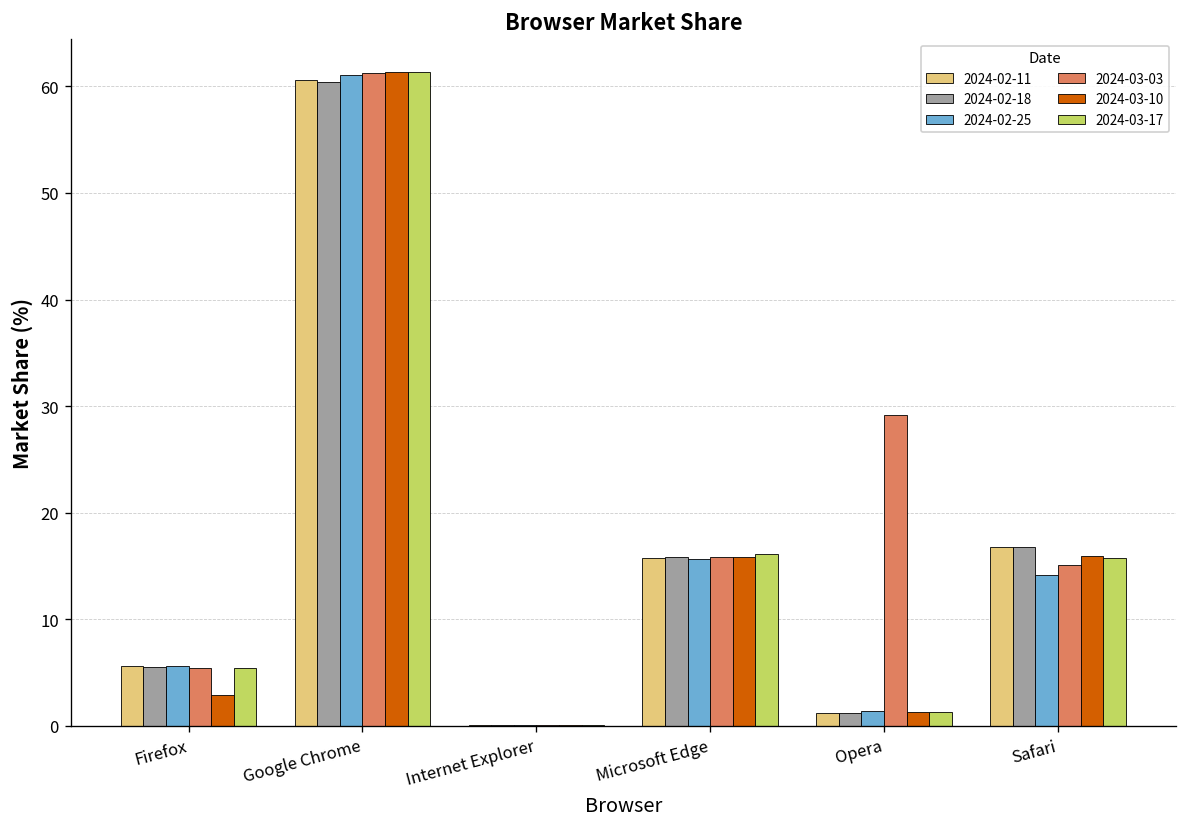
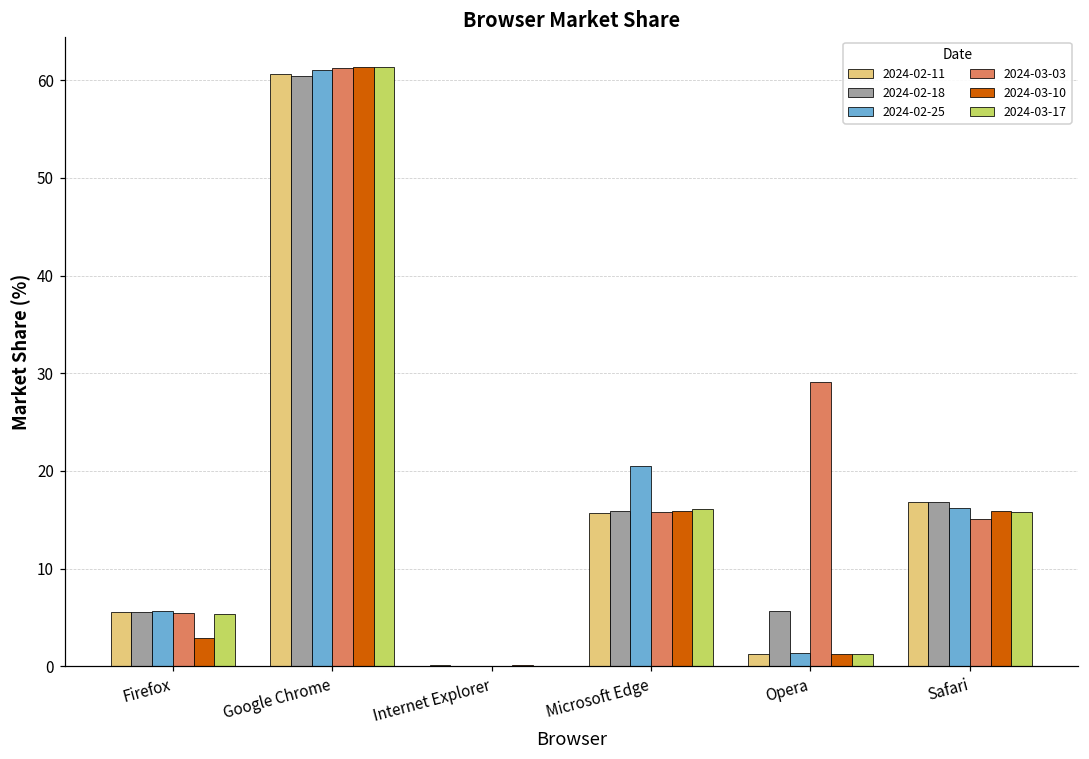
  {
    "2024-02-18": {
      "Firefox": 6,
      "Google Chrome": 60,
      "Microsoft Edge": 16,
-     "Opera": 1,
+     "Opera": 6,
      "Safari": 17
    },
    "2024-02-25": {
      "Firefox": 6,
      "Google Chrome": 61,
-     "Microsoft Edge": 16,
+     "Microsoft Edge": 20,
      "Opera": 1,
-     "Safari": 14
+     "Safari": 16
    },
    "2024-03-03": {
      "Firefox": 5,
      "Google Chrome": 61,
      "Microsoft Edge": 16,
      "Opera": 29,
      "Safari": 15
    },
    "2024-03-10": {
      "Firefox": 3,
      "Google Chrome": 61,
      "Microsoft Edge": 16,
      "Opera": 1,
      "Safari": 16
    }
  }
